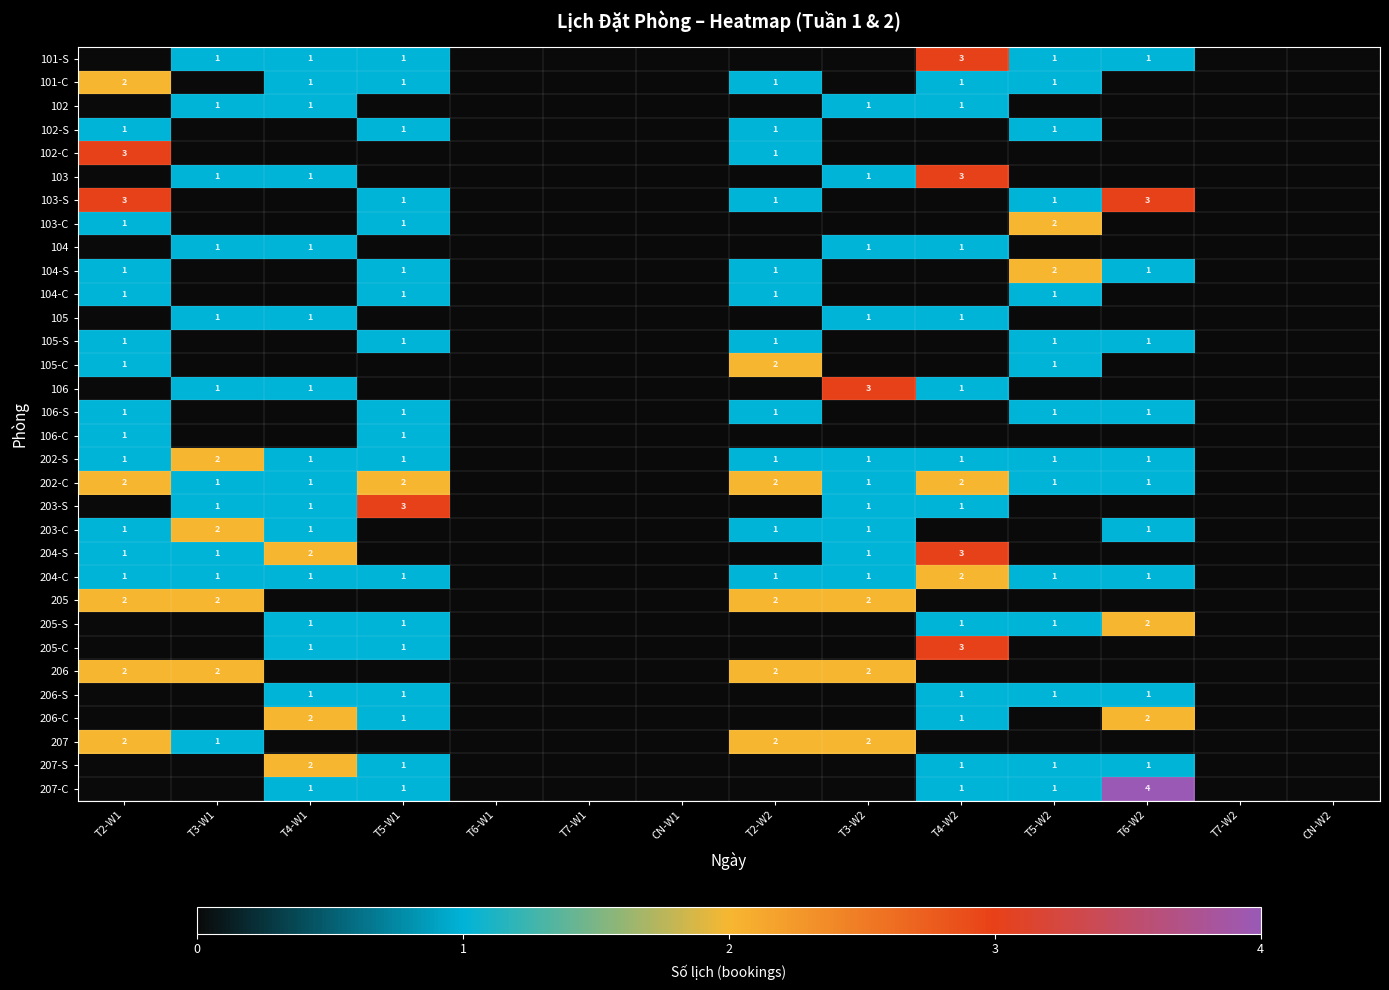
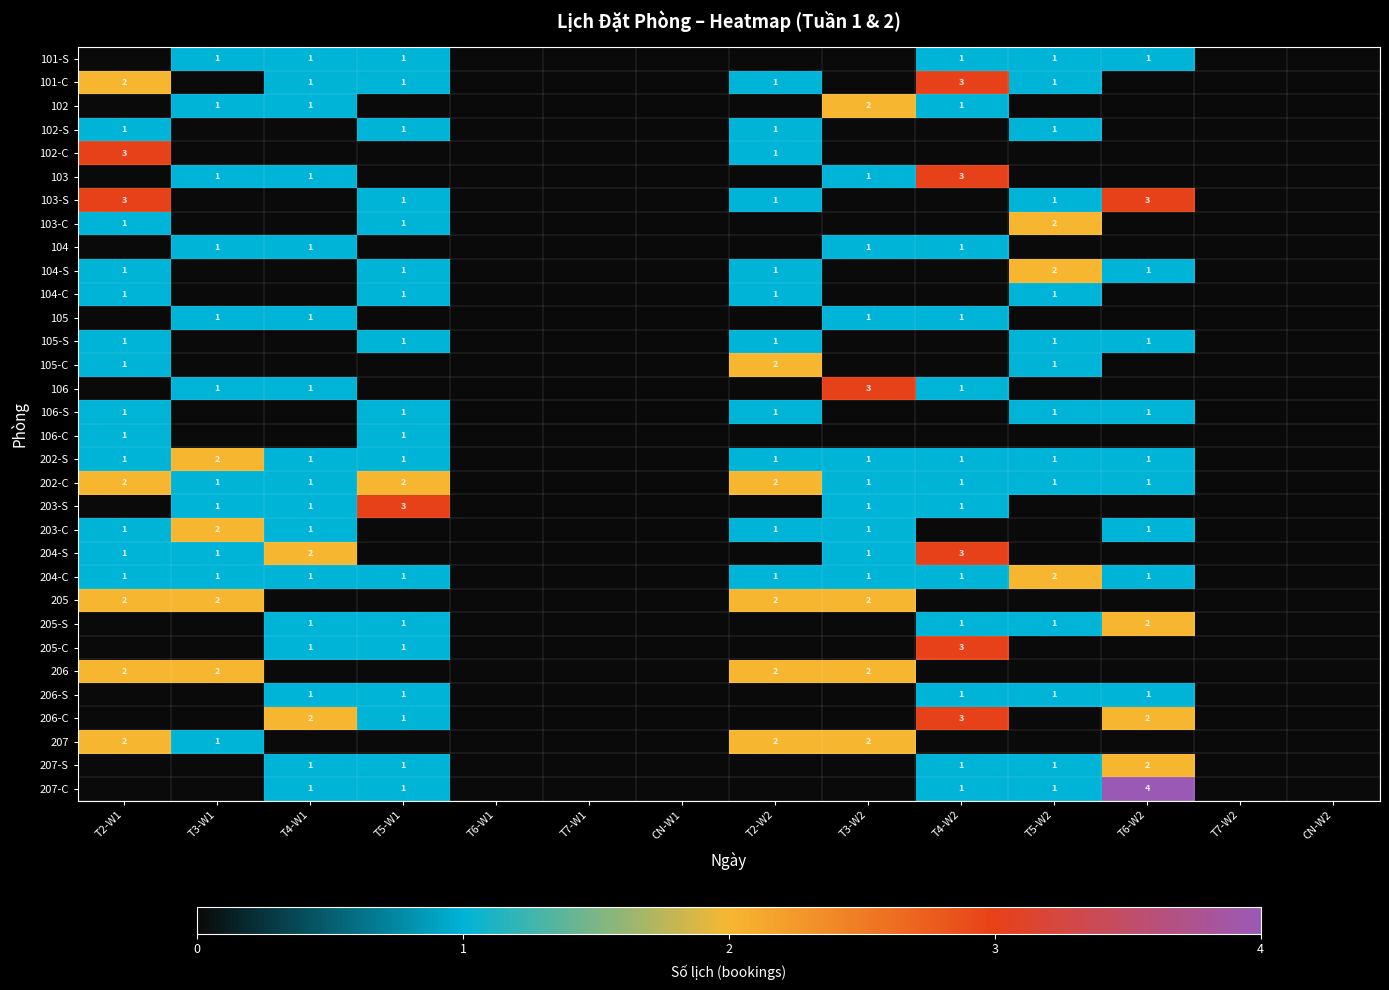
  {
    "101-S": {
      "T3-W1": 1,
      "T4-W1": 1,
      "T5-W1": 1,
-     "T4-W2": 3,
+     "T4-W2": 1,
      "T5-W2": 1,
      "T6-W2": 1
    },
    "101-C": {
      "T2-W1": 2,
      "T4-W1": 1,
      "T5-W1": 1,
      "T2-W2": 1,
-     "T4-W2": 1,
+     "T4-W2": 3,
      "T5-W2": 1
    },
    "102": {
      "T3-W1": 1,
      "T4-W1": 1,
-     "T3-W2": 1,
+     "T3-W2": 2,
      "T4-W2": 1
    },
    "102-S": {
      "T2-W1": 1,
      "T5-W1": 1,
      "T2-W2": 1,
      "T5-W2": 1
    },
    "102-C": {
      "T2-W1": 3,
      "T2-W2": 1
    },
    "103": {
      "T3-W1": 1,
      "T4-W1": 1,
      "T3-W2": 1,
      "T4-W2": 3
    },
    "103-S": {
      "T2-W1": 3,
      "T5-W1": 1,
      "T2-W2": 1,
      "T5-W2": 1,
      "T6-W2": 3
    },
    "103-C": {
      "T2-W1": 1,
      "T5-W1": 1,
      "T5-W2": 2
    },
    "104": {
      "T3-W1": 1,
      "T4-W1": 1,
      "T3-W2": 1,
      "T4-W2": 1
    },
    "104-S": {
      "T2-W1": 1,
      "T5-W1": 1,
      "T2-W2": 1,
      "T5-W2": 2,
      "T6-W2": 1
    },
    "104-C": {
      "T2-W1": 1,
      "T5-W1": 1,
      "T2-W2": 1,
      "T5-W2": 1
    },
    "105": {
      "T3-W1": 1,
      "T4-W1": 1,
      "T3-W2": 1,
      "T4-W2": 1
    },
    "105-S": {
      "T2-W1": 1,
      "T5-W1": 1,
      "T2-W2": 1,
      "T5-W2": 1,
      "T6-W2": 1
    },
    "105-C": {
      "T2-W1": 1,
      "T2-W2": 2,
      "T5-W2": 1
    },
    "106": {
      "T3-W1": 1,
      "T4-W1": 1,
      "T3-W2": 3,
      "T4-W2": 1
    },
    "106-S": {
      "T2-W1": 1,
      "T5-W1": 1,
      "T2-W2": 1,
      "T5-W2": 1,
      "T6-W2": 1
    },
    "106-C": {
      "T2-W1": 1,
      "T5-W1": 1
    },
    "202-S": {
      "T2-W1": 1,
      "T3-W1": 2,
      "T4-W1": 1,
      "T5-W1": 1,
      "T2-W2": 1,
      "T3-W2": 1,
      "T4-W2": 1,
      "T5-W2": 1,
      "T6-W2": 1
    },
    "202-C": {
      "T2-W1": 2,
      "T3-W1": 1,
      "T4-W1": 1,
      "T5-W1": 2,
      "T2-W2": 2,
      "T3-W2": 1,
-     "T4-W2": 2,
+     "T4-W2": 1,
      "T5-W2": 1,
      "T6-W2": 1
    },
    "203-S": {
      "T3-W1": 1,
      "T4-W1": 1,
      "T5-W1": 3,
      "T3-W2": 1,
      "T4-W2": 1
    },
    "203-C": {
      "T2-W1": 1,
      "T3-W1": 2,
      "T4-W1": 1,
      "T2-W2": 1,
      "T3-W2": 1,
      "T6-W2": 1
    },
    "204-S": {
      "T2-W1": 1,
      "T3-W1": 1,
      "T4-W1": 2,
      "T3-W2": 1,
      "T4-W2": 3
    },
    "204-C": {
      "T2-W1": 1,
      "T3-W1": 1,
      "T4-W1": 1,
      "T5-W1": 1,
      "T2-W2": 1,
      "T3-W2": 1,
-     "T4-W2": 2,
-     "T5-W2": 1,
+     "T4-W2": 1,
+     "T5-W2": 2,
      "T6-W2": 1
    },
    "205": {
      "T2-W1": 2,
      "T3-W1": 2,
      "T2-W2": 2,
      "T3-W2": 2
    },
    "205-S": {
      "T4-W1": 1,
      "T5-W1": 1,
      "T4-W2": 1,
      "T5-W2": 1,
      "T6-W2": 2
    },
    "205-C": {
      "T4-W1": 1,
      "T5-W1": 1,
      "T4-W2": 3
    },
    "206": {
      "T2-W1": 2,
      "T3-W1": 2,
      "T2-W2": 2,
      "T3-W2": 2
    },
    "206-S": {
      "T4-W1": 1,
      "T5-W1": 1,
      "T4-W2": 1,
      "T5-W2": 1,
      "T6-W2": 1
    },
    "206-C": {
      "T4-W1": 2,
      "T5-W1": 1,
-     "T4-W2": 1,
+     "T4-W2": 3,
      "T6-W2": 2
    },
    "207": {
      "T2-W1": 2,
      "T3-W1": 1,
      "T2-W2": 2,
      "T3-W2": 2
    },
    "207-S": {
-     "T4-W1": 2,
+     "T4-W1": 1,
      "T5-W1": 1,
      "T4-W2": 1,
      "T5-W2": 1,
-     "T6-W2": 1
+     "T6-W2": 2
    },
    "207-C": {
      "T4-W1": 1,
      "T5-W1": 1,
      "T4-W2": 1,
      "T5-W2": 1,
      "T6-W2": 4
    }
  }
